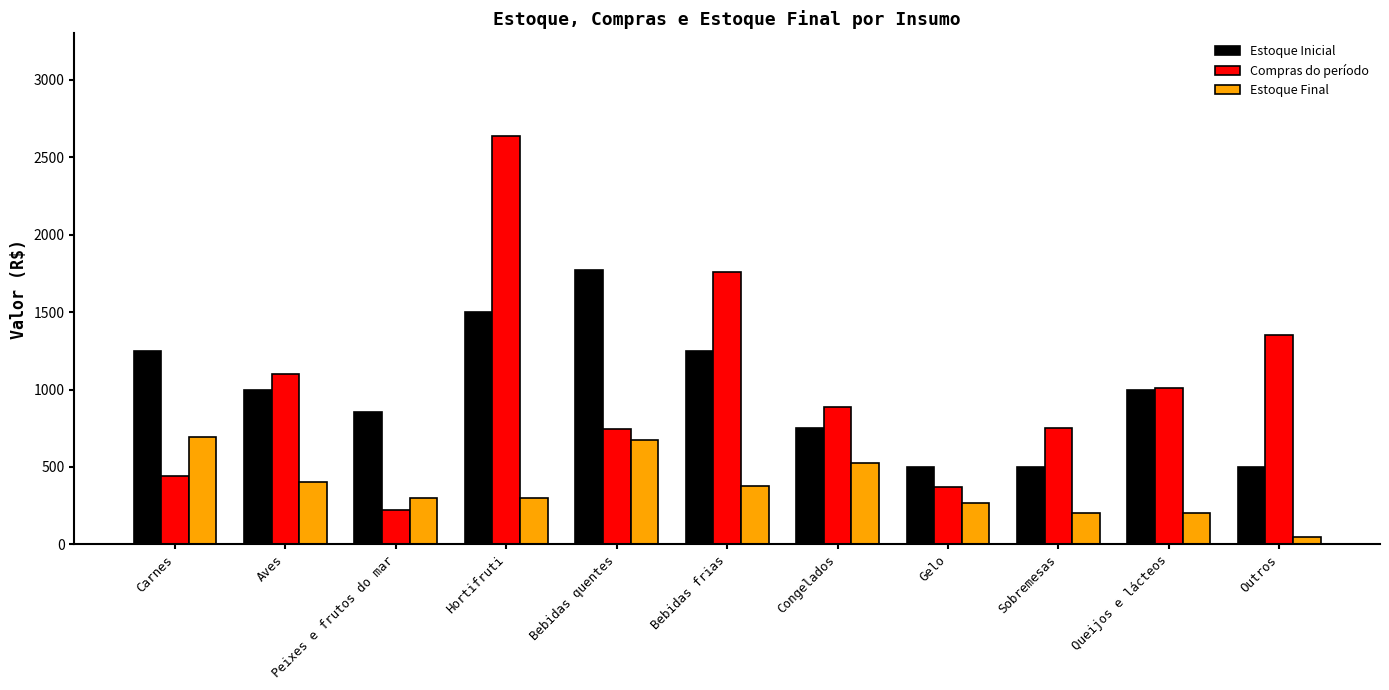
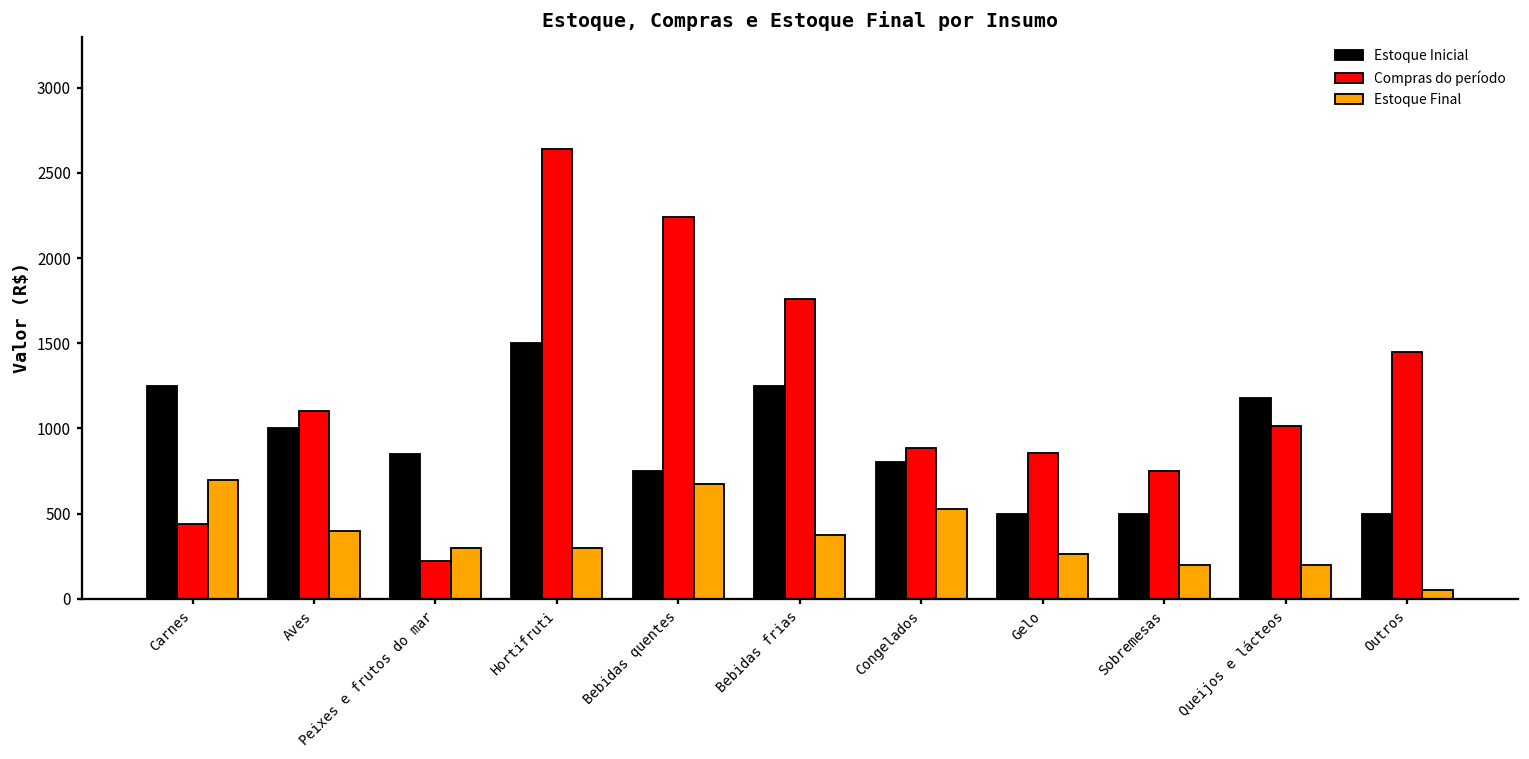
  {
    "Estoque Inicial": {
      "Carnes": 1250,
      "Aves": 1000,
      "Peixes e frutos do mar": 850,
      "Hortifruti": 1500,
-     "Bebidas quentes": 1780,
+     "Bebidas quentes": 750,
      "Bebidas frias": 1250,
-     "Congelados": 750,
+     "Congelados": 800,
      "Gelo": 500,
      "Sobremesas": 500,
-     "Queijos e lácteos": 1000,
+     "Queijos e lácteos": 1180,
      "Outros": 500
    },
    "Compras do período": {
      "Carnes": 440,
      "Aves": 1100,
      "Peixes e frutos do mar": 220,
      "Hortifruti": 2640,
-     "Bebidas quentes": 750,
+     "Bebidas quentes": 2240,
      "Bebidas frias": 1760,
      "Congelados": 890,
-     "Gelo": 370,
+     "Gelo": 860,
      "Sobremesas": 750,
      "Queijos e lácteos": 1010,
-     "Outros": 1350
+     "Outros": 1450
    },
    "Estoque Final": {
      "Carnes": 700,
      "Aves": 400,
      "Peixes e frutos do mar": 300,
      "Hortifruti": 300,
      "Bebidas quentes": 680,
      "Bebidas frias": 380,
      "Congelados": 530,
      "Gelo": 270,
      "Sobremesas": 200,
      "Queijos e lácteos": 200,
      "Outros": 50
    }
  }
